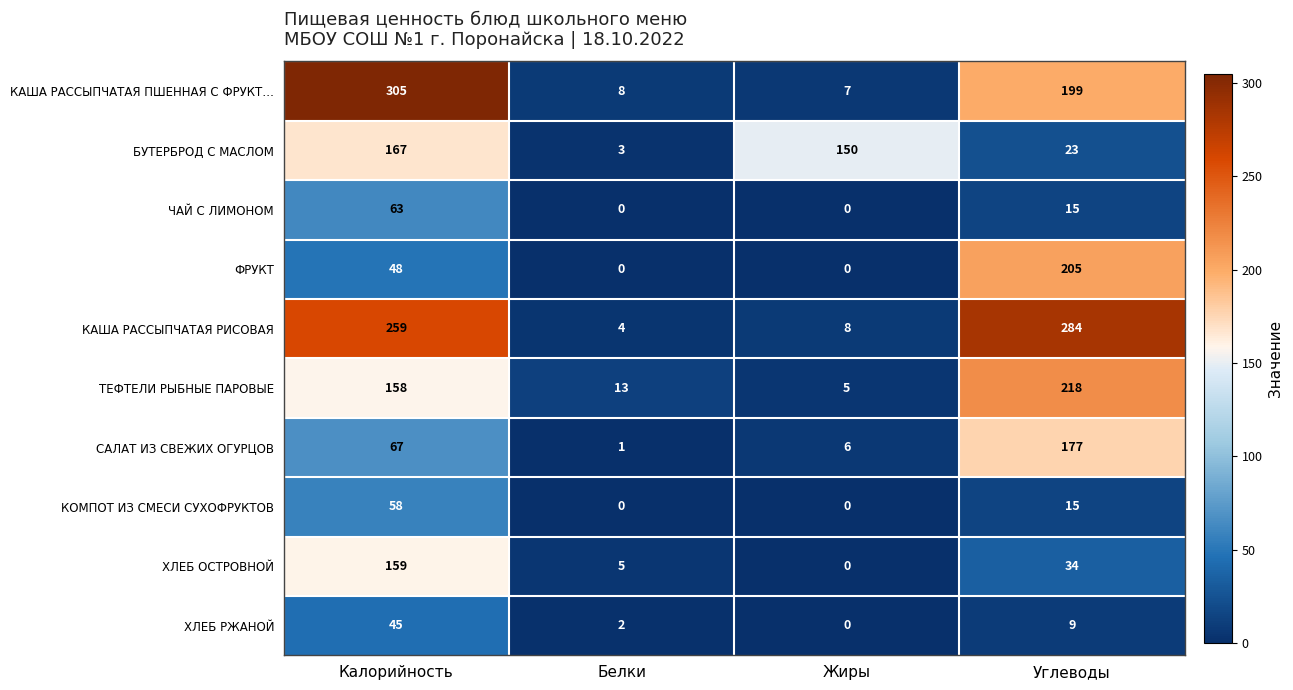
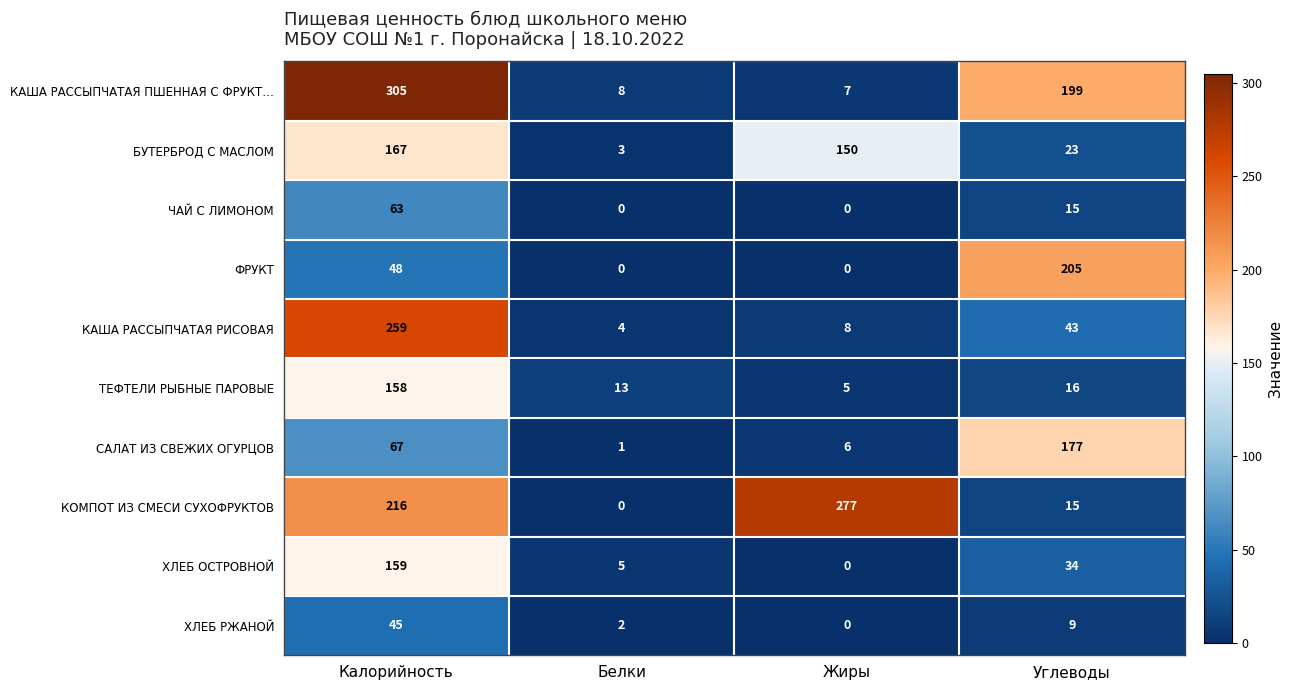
  {
    "КАША РАССЫПЧАТАЯ ПШЕННАЯ С ФРУКТ…": {
      "Калорийность": 305,
      "Белки": 8,
      "Жиры": 7,
      "Углеводы": 199
    },
    "БУТЕРБРОД С МАСЛОМ": {
      "Калорийность": 167,
      "Белки": 3,
      "Жиры": 150,
      "Углеводы": 23
    },
    "ЧАЙ С ЛИМОНОМ": {
      "Калорийность": 63,
      "Белки": 0,
      "Жиры": 0,
      "Углеводы": 15
    },
    "ФРУКТ": {
      "Калорийность": 48,
      "Белки": 0,
      "Жиры": 0,
      "Углеводы": 205
    },
    "КАША РАССЫПЧАТАЯ РИСОВАЯ": {
      "Калорийность": 259,
      "Белки": 4,
      "Жиры": 8,
-     "Углеводы": 284
+     "Углеводы": 43
    },
    "ТЕФТЕЛИ РЫБНЫЕ ПАРОВЫЕ": {
      "Калорийность": 158,
      "Белки": 13,
      "Жиры": 5,
-     "Углеводы": 218
+     "Углеводы": 16
    },
    "САЛАТ ИЗ СВЕЖИХ ОГУРЦОВ": {
      "Калорийность": 67,
      "Белки": 1,
      "Жиры": 6,
      "Углеводы": 177
    },
    "КОМПОТ ИЗ СМЕСИ СУХОФРУКТОВ": {
-     "Калорийность": 58,
+     "Калорийность": 216,
      "Белки": 0,
-     "Жиры": 0,
+     "Жиры": 277,
      "Углеводы": 15
    },
    "ХЛЕБ ОСТРОВНОЙ": {
      "Калорийность": 159,
      "Белки": 5,
      "Жиры": 0,
      "Углеводы": 34
    },
    "ХЛЕБ РЖАНОЙ": {
      "Калорийность": 45,
      "Белки": 2,
      "Жиры": 0,
      "Углеводы": 9
    }
  }
